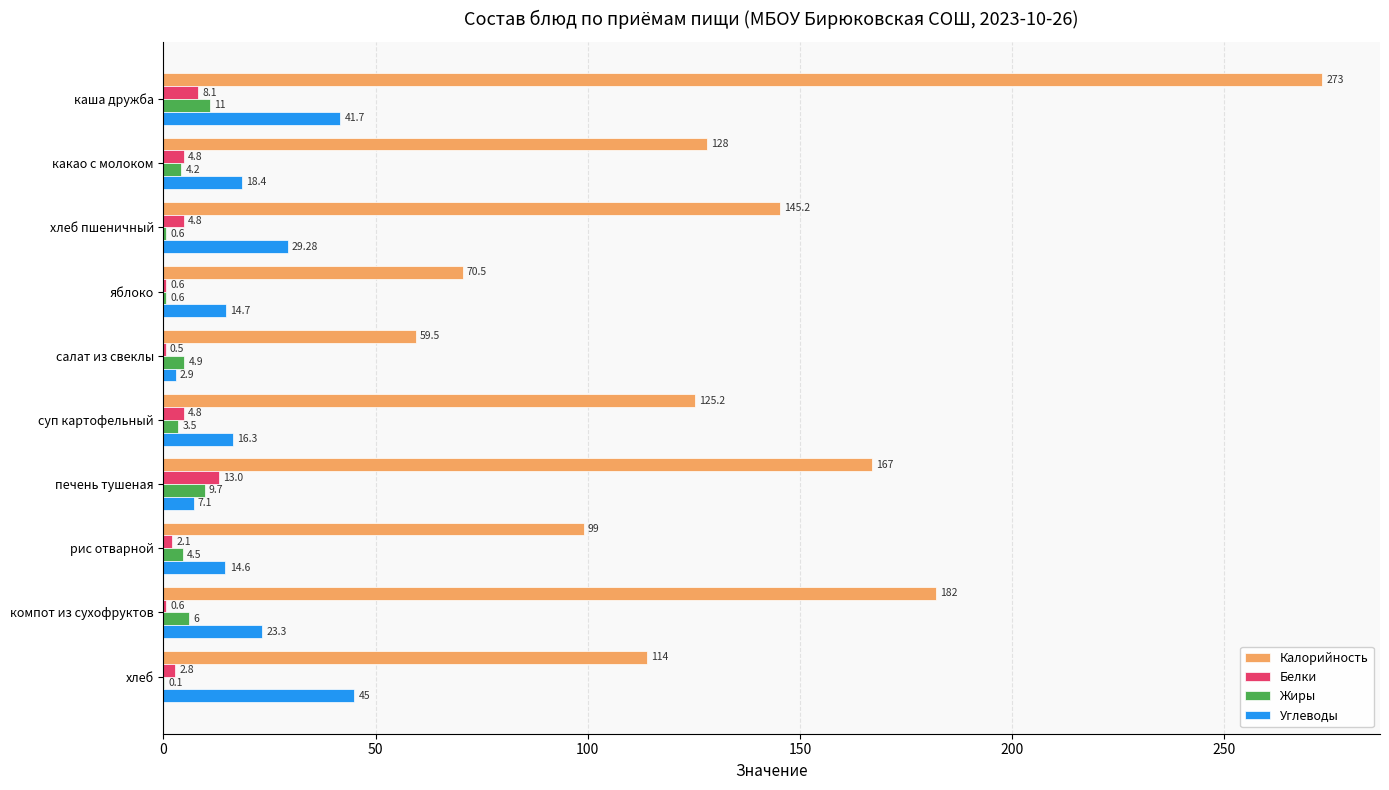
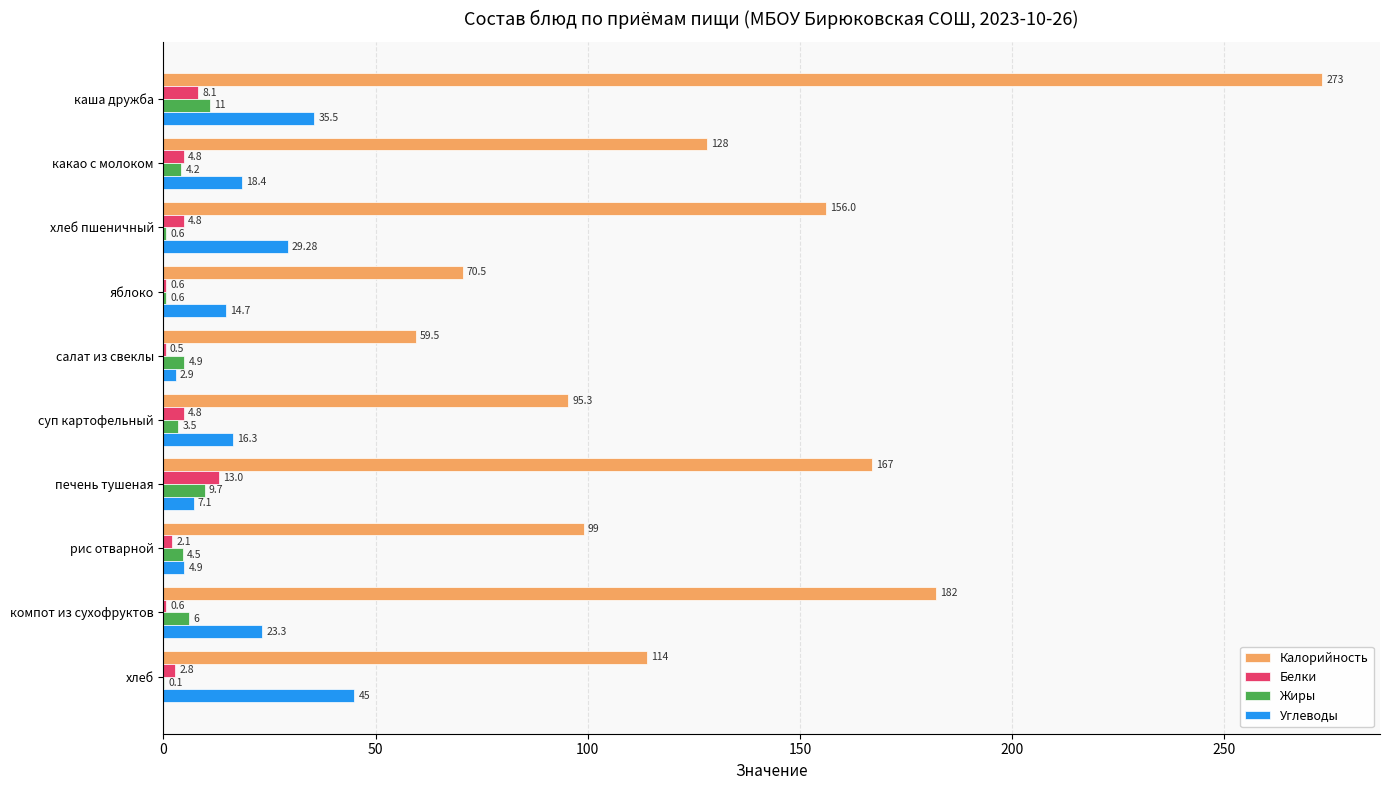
  {
    "Калорийность": {
      "каша дружба": 273,
      "какао с молоком": 128,
-     "хлеб пшеничный": 145.2,
+     "хлеб пшеничный": 156.0,
      "яблоко": 70.5,
      "салат из свеклы": 59.5,
-     "суп картофельный": 125.2,
+     "суп картофельный": 95.3,
      "печень тушеная": 167,
      "рис отварной": 99,
      "компот из сухофруктов": 182,
      "хлеб": 114
    },
    "Белки": {
      "каша дружба": 8.1,
      "какао с молоком": 4.8,
      "хлеб пшеничный": 4.8,
      "яблоко": 0.6,
      "салат из свеклы": 0.5,
      "суп картофельный": 4.8,
      "печень тушеная": 13.0,
      "рис отварной": 2.1,
      "компот из сухофруктов": 0.6,
      "хлеб": 2.8
    },
    "Жиры": {
      "каша дружба": 11,
      "какао с молоком": 4.2,
      "хлеб пшеничный": 0.6,
      "яблоко": 0.6,
      "салат из свеклы": 4.9,
      "суп картофельный": 3.5,
      "печень тушеная": 9.7,
      "рис отварной": 4.5,
      "компот из сухофруктов": 6,
      "хлеб": 0.1
    },
    "Углеводы": {
-     "каша дружба": 41.7,
+     "каша дружба": 35.5,
      "какао с молоком": 18.4,
      "хлеб пшеничный": 29.28,
      "яблоко": 14.7,
      "салат из свеклы": 2.9,
      "суп картофельный": 16.3,
      "печень тушеная": 7.1,
-     "рис отварной": 14.6,
+     "рис отварной": 4.9,
      "компот из сухофруктов": 23.3,
      "хлеб": 45
    }
  }
